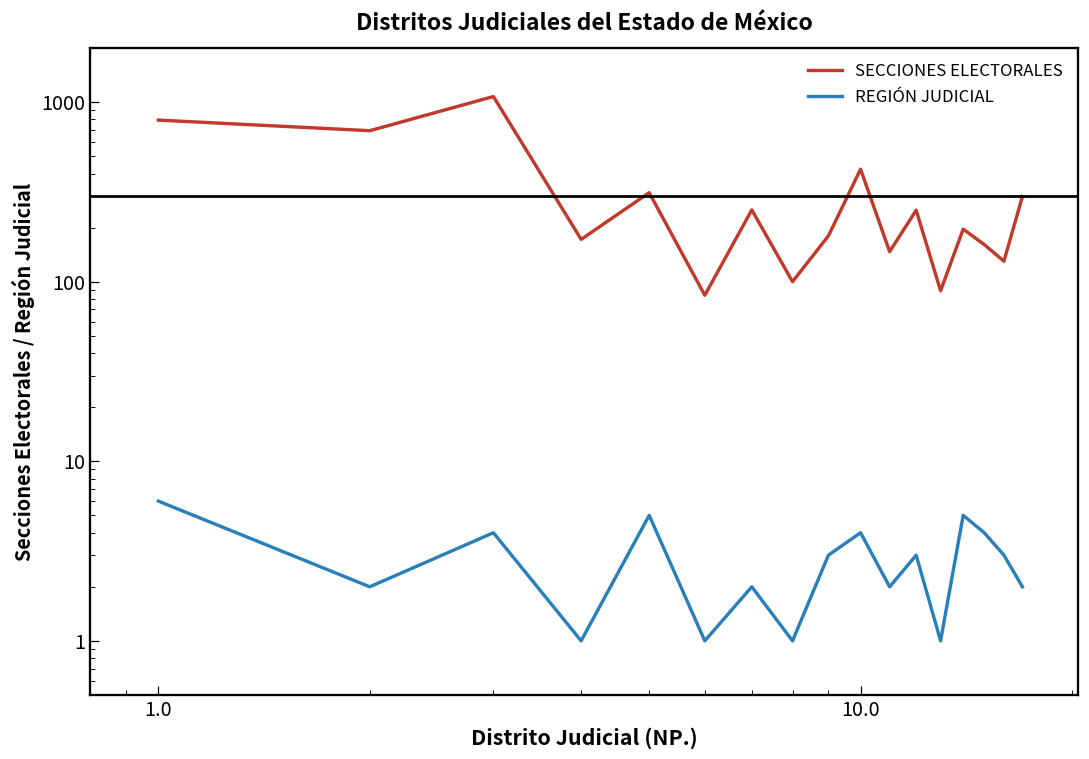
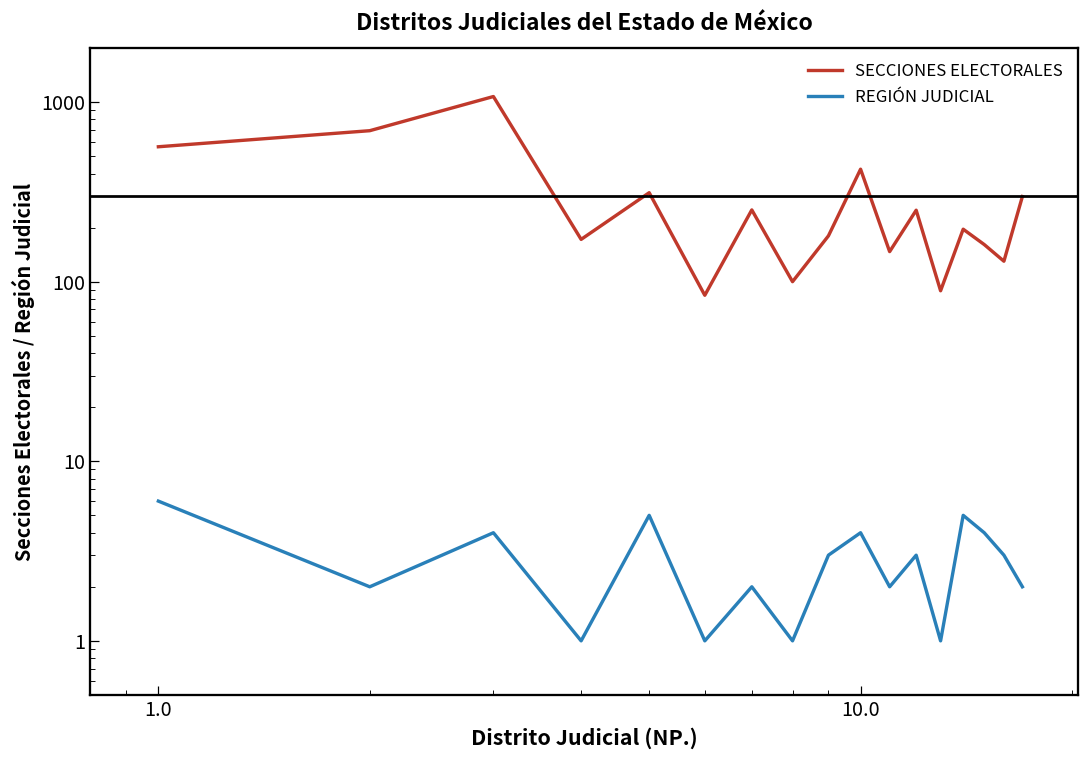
  {
    "SECCIONES ELECTORALES": {
-     "1.0": 800,
+     "1.0": 560,
      "10.0": 420
    },
    "REGIÓN JUDICIAL": {
      "1.0": 6,
      "10.0": 4
    }
  }
